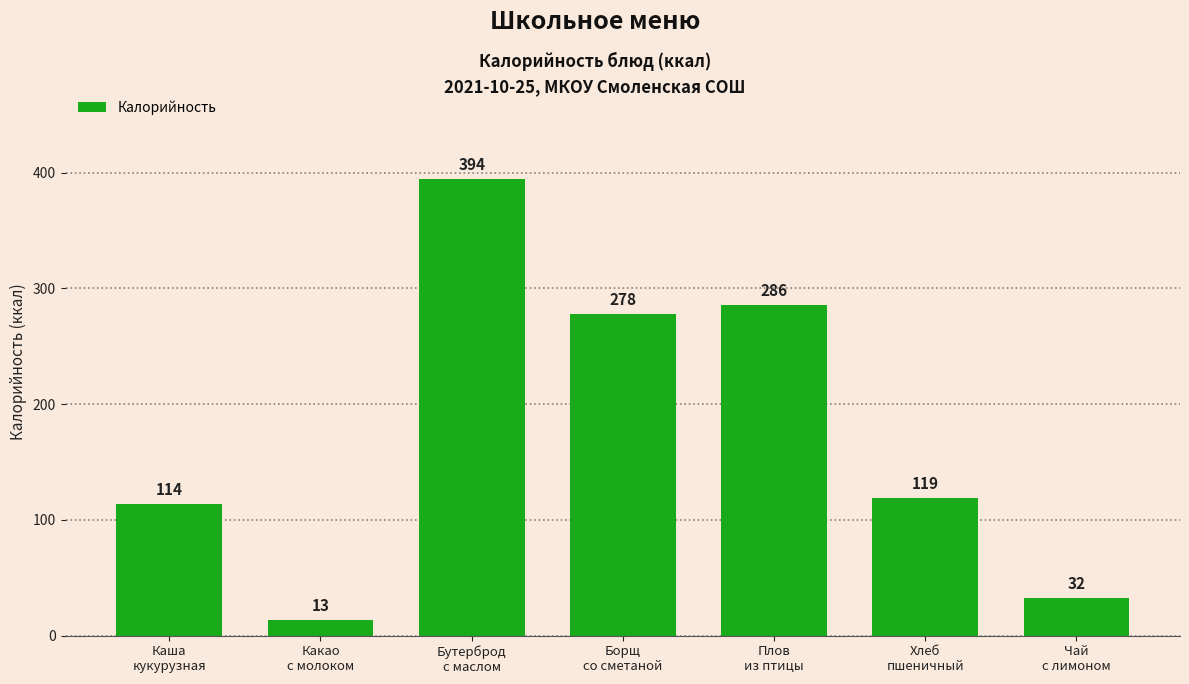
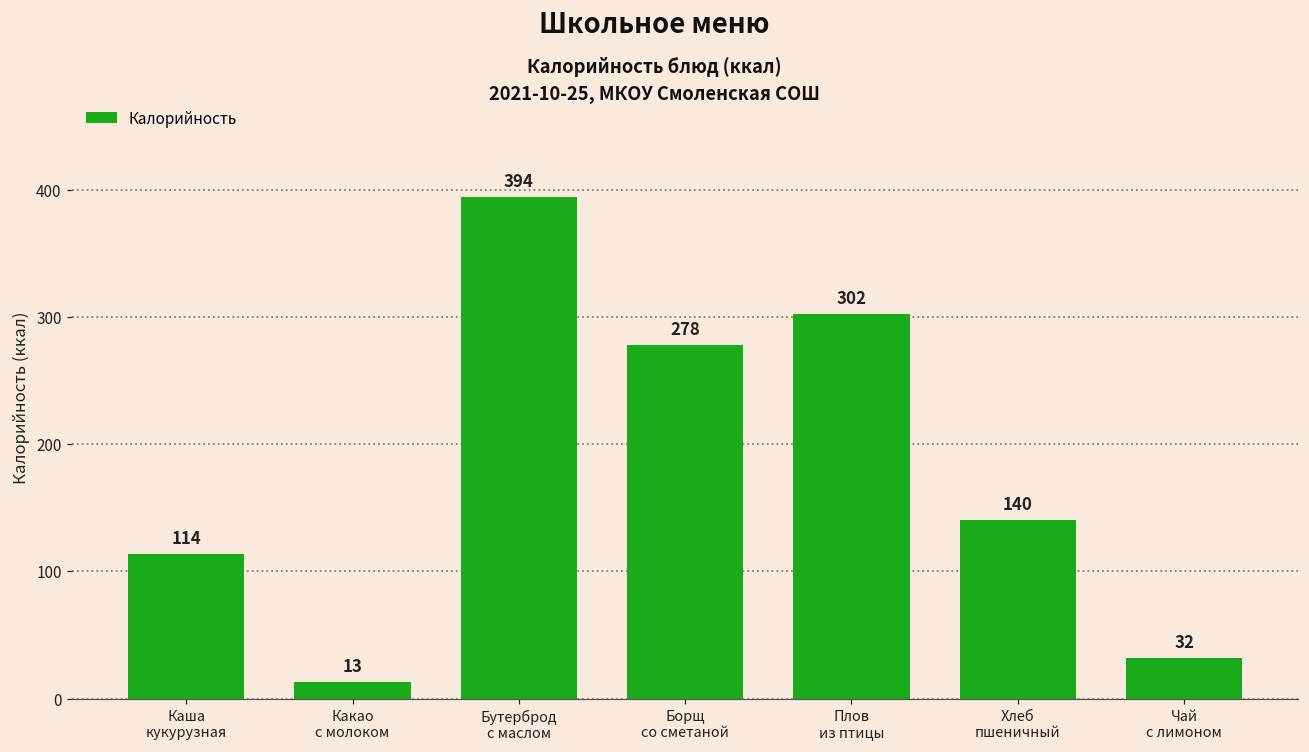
  {
    "Каша кукурузная": 114,
    "Какао с молоком": 13,
    "Бутерброд с маслом": 394,
    "Борщ со сметаной": 278,
-   "Плов из птицы": 286,
-   "Хлеб пшеничный": 119,
+   "Плов из птицы": 302,
+   "Хлеб пшеничный": 140,
    "Чай с лимоном": 32
  }
